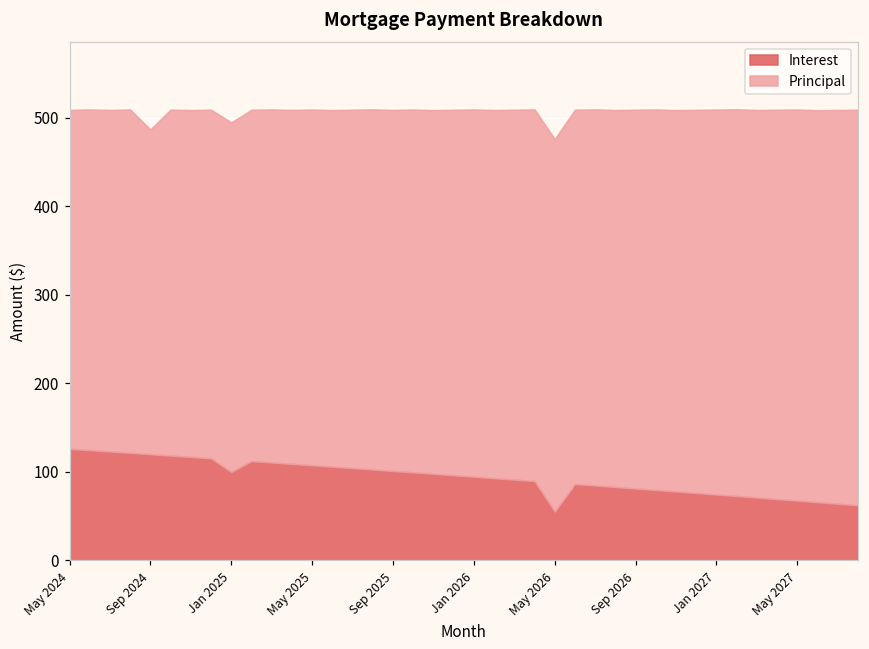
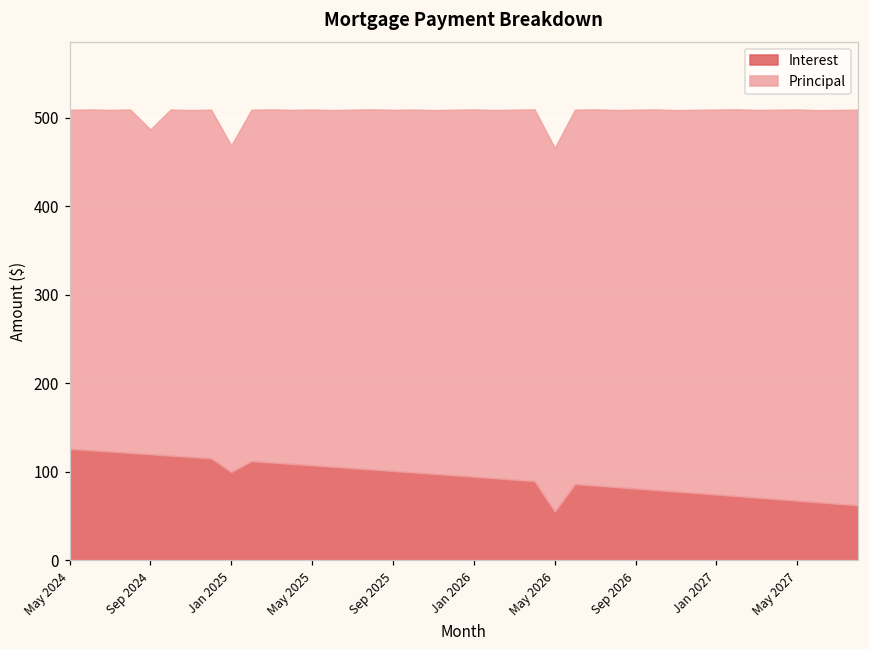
  {
    "Interest": {
      "May 2024": 130,
      "Sep 2024": 120,
      "Jan 2025": 100,
      "May 2025": 110,
      "Sep 2025": 100,
      "Jan 2026": 90,
      "May 2026": 60,
      "Sep 2026": 80,
      "Jan 2027": 70,
      "May 2027": 70
    },
    "Principal": {
      "May 2024": 380,
      "Sep 2024": 370,
-     "Jan 2025": 400,
+     "Jan 2025": 370,
      "May 2025": 400,
      "Sep 2025": 410,
      "Jan 2026": 420,
-     "May 2026": 420,
+     "May 2026": 410,
      "Sep 2026": 430,
      "Jan 2027": 440,
      "May 2027": 440
    }
  }
